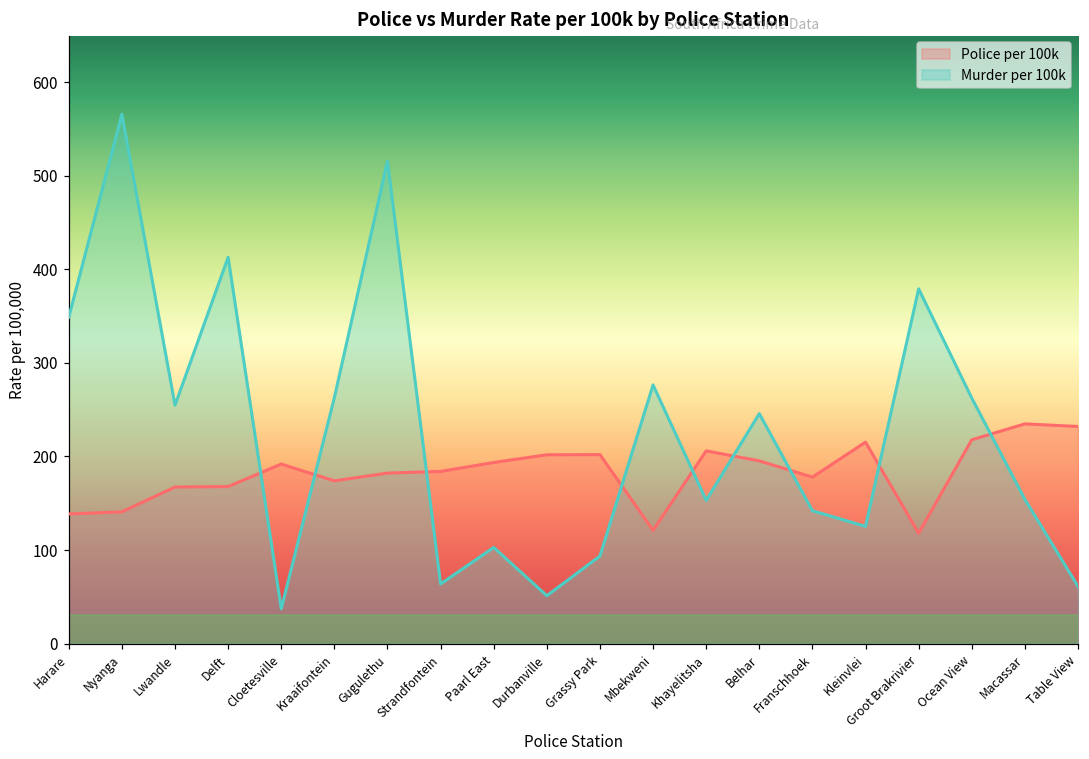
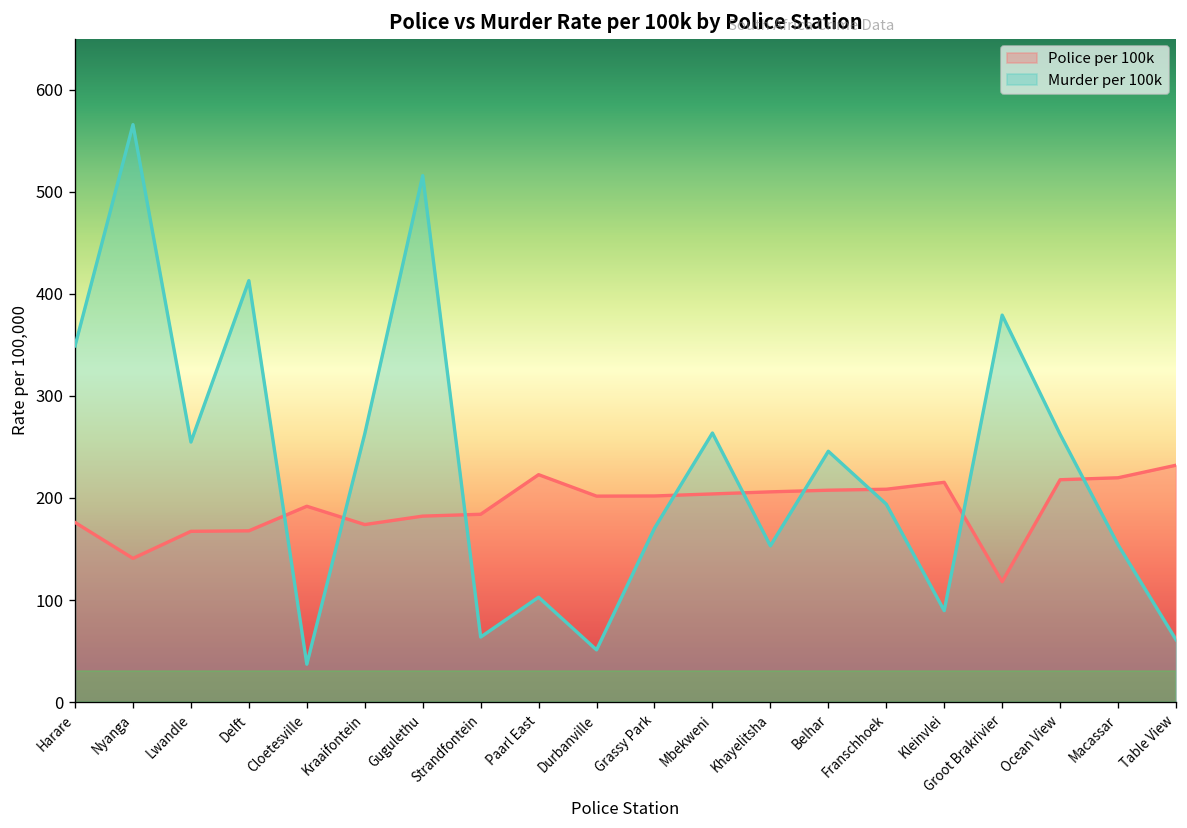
  {
    "Police per 100k": {
-     "Harare": 140,
+     "Harare": 180,
      "Nyanga": 140,
      "Lwandle": 170,
      "Delft": 170,
      "Cloetesville": 190,
      "Kraaifontein": 170,
      "Gugulethu": 180,
      "Strandfontein": 180,
-     "Paarl East": 190,
+     "Paarl East": 220,
      "Durbanville": 200,
      "Grassy Park": 200,
-     "Mbekweni": 120,
+     "Mbekweni": 200,
      "Khayelitsha": 210,
-     "Belhar": 200,
-     "Franschhoek": 180,
+     "Belhar": 210,
+     "Franschhoek": 210,
      "Kleinvlei": 220,
      "Groot Brakrivier": 120,
      "Ocean View": 220,
-     "Macassar": 230,
+     "Macassar": 220,
      "Table View": 230
    },
    "Murder per 100k": {
      "Harare": 350,
      "Nyanga": 570,
      "Lwandle": 250,
      "Delft": 410,
      "Cloetesville": 40,
      "Kraaifontein": 260,
      "Gugulethu": 520,
      "Strandfontein": 60,
      "Paarl East": 100,
      "Durbanville": 50,
-     "Grassy Park": 90,
-     "Mbekweni": 280,
+     "Grassy Park": 170,
+     "Mbekweni": 260,
      "Khayelitsha": 150,
      "Belhar": 250,
-     "Franschhoek": 140,
-     "Kleinvlei": 130,
+     "Franschhoek": 190,
+     "Kleinvlei": 90,
      "Groot Brakrivier": 380,
      "Ocean View": 260,
      "Macassar": 150,
      "Table View": 60
    }
  }
